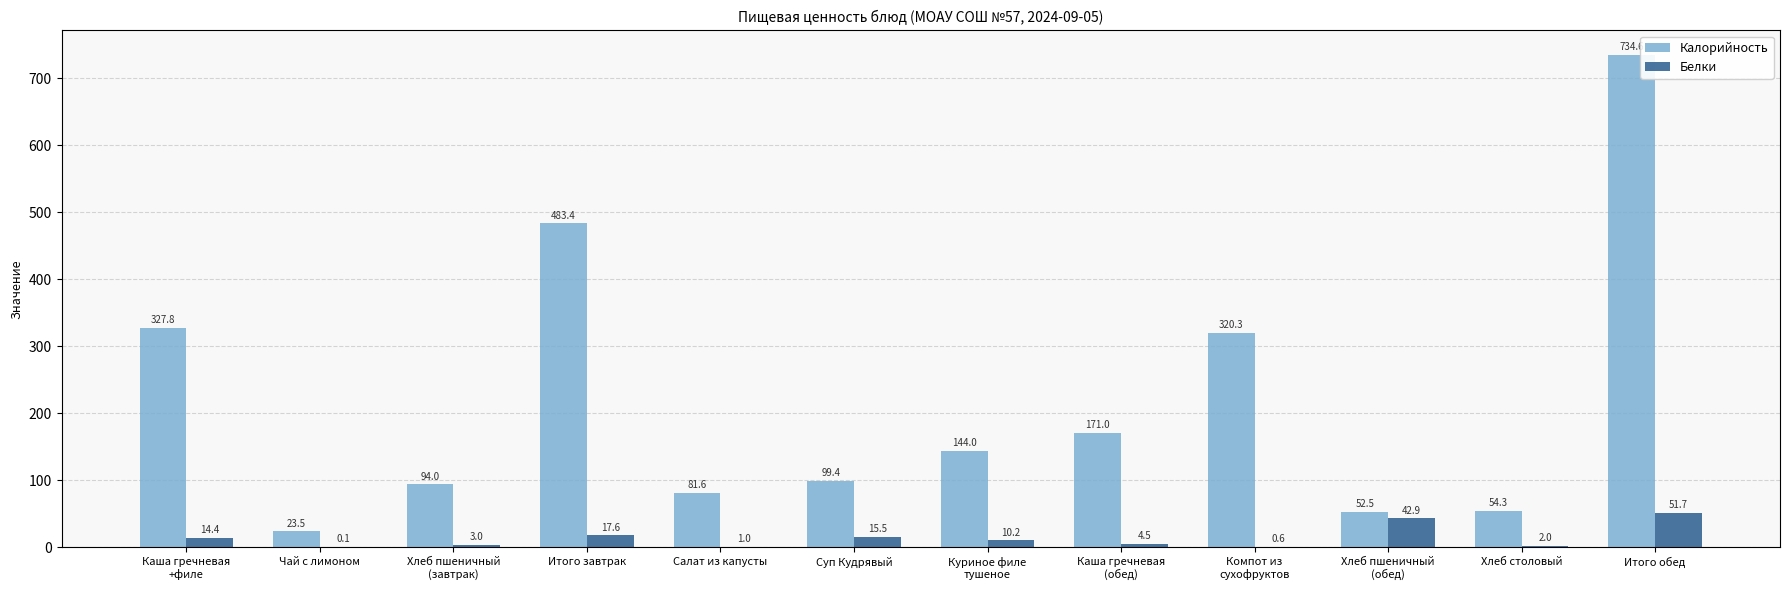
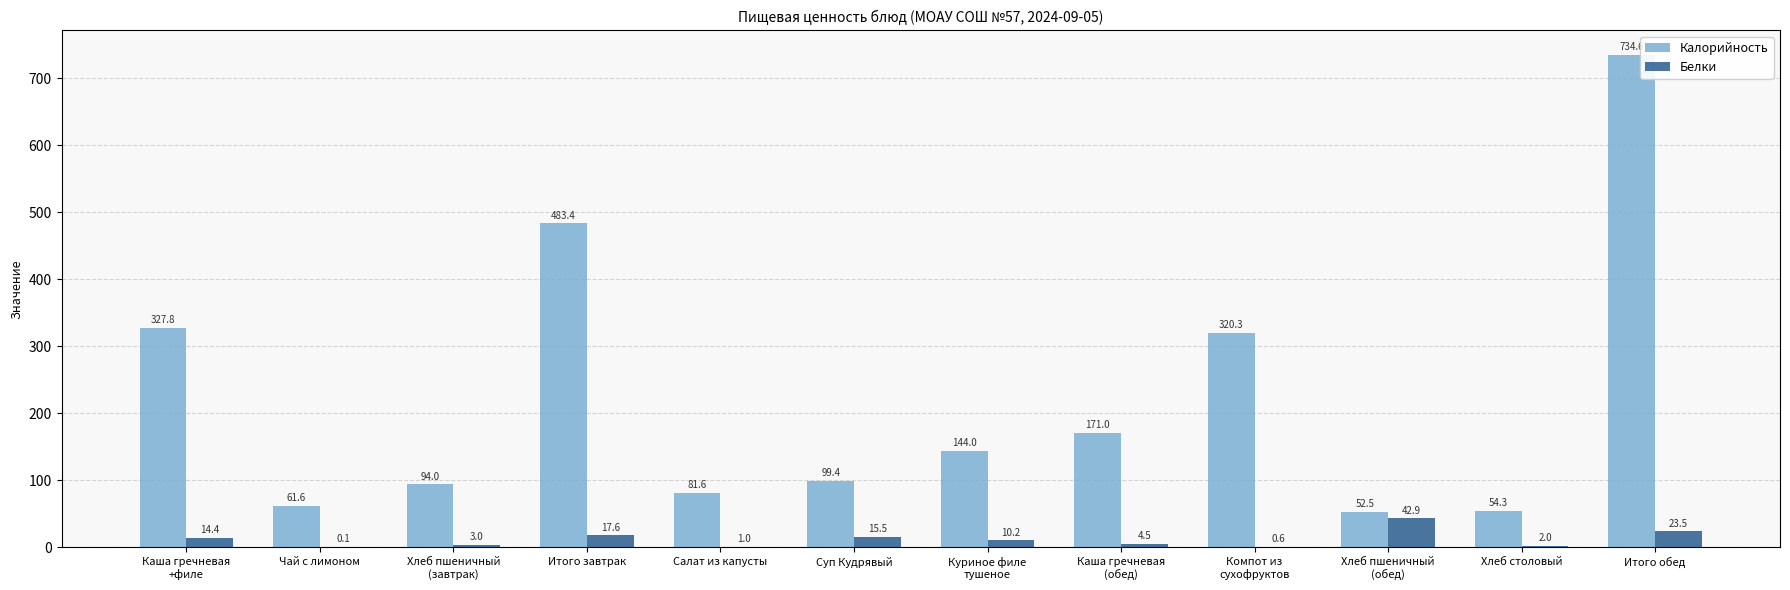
  {
    "Калорийность": {
      "Каша гречневая +филе": 327.8,
-     "Чай с лимоном": 23.5,
+     "Чай с лимоном": 61.6,
      "Хлеб пшеничный (завтрак)": 94.0,
      "Итого завтрак": 483.4,
      "Салат из капусты": 81.6,
      "Суп Кудрявый": 99.4,
      "Куриное филе тушеное": 144.0,
      "Каша гречневая (обед)": 171.0,
      "Компот из сухофруктов": 320.3,
      "Хлеб пшеничный (обед)": 52.5,
      "Хлеб столовый": 54.3
    },
    "Белки": {
      "Каша гречневая +филе": 14.4,
      "Чай с лимоном": 0.1,
      "Хлеб пшеничный (завтрак)": 3.0,
      "Итого завтрак": 17.6,
      "Салат из капусты": 1.0,
      "Суп Кудрявый": 15.5,
      "Куриное филе тушеное": 10.2,
      "Каша гречневая (обед)": 4.5,
      "Компот из сухофруктов": 0.6,
      "Хлеб пшеничный (обед)": 42.9,
      "Хлеб столовый": 2.0,
-     "Итого обед": 51.7
+     "Итого обед": 23.5
    }
  }
